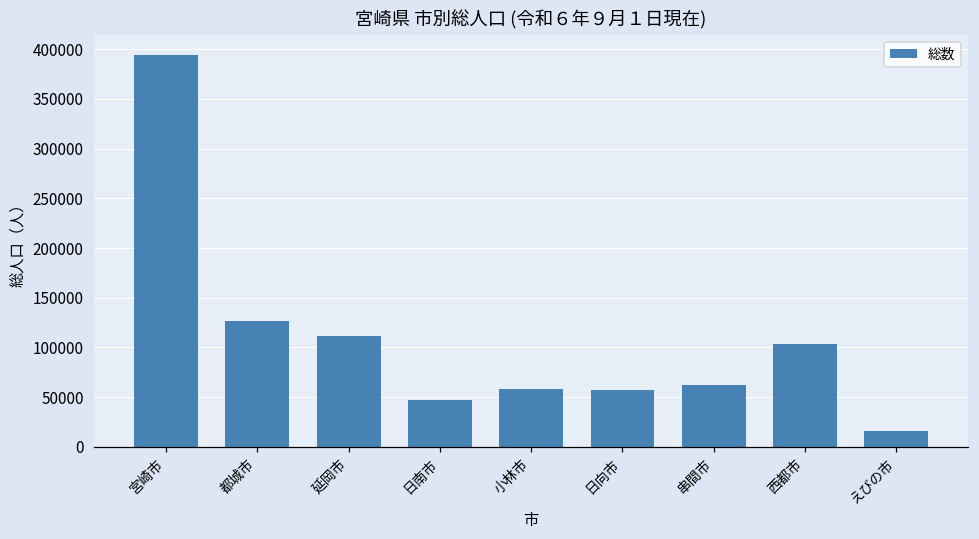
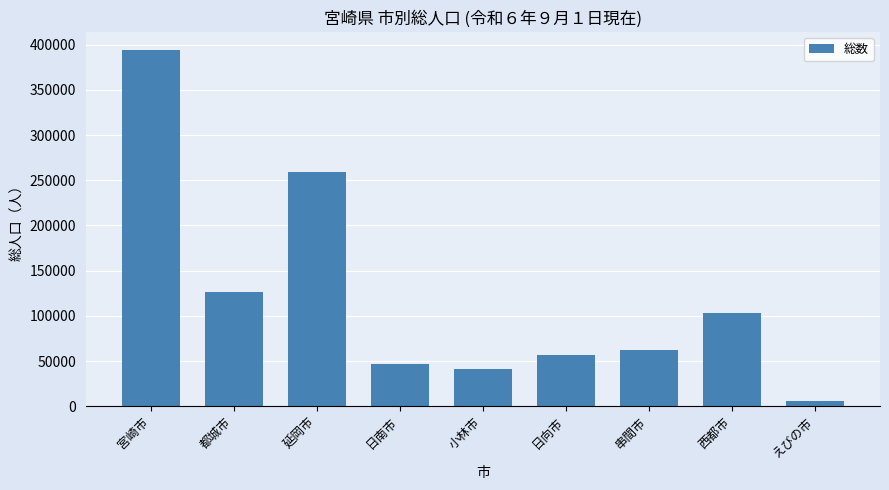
  {
    "宮崎市": 390000,
    "都城市": 130000,
-   "延岡市": 110000,
+   "延岡市": 260000,
    "日南市": 50000,
-   "小林市": 60000,
+   "小林市": 40000,
    "日向市": 60000,
    "串間市": 60000,
    "西都市": 100000,
-   "えびの市": 20000
+   "えびの市": 10000
  }
